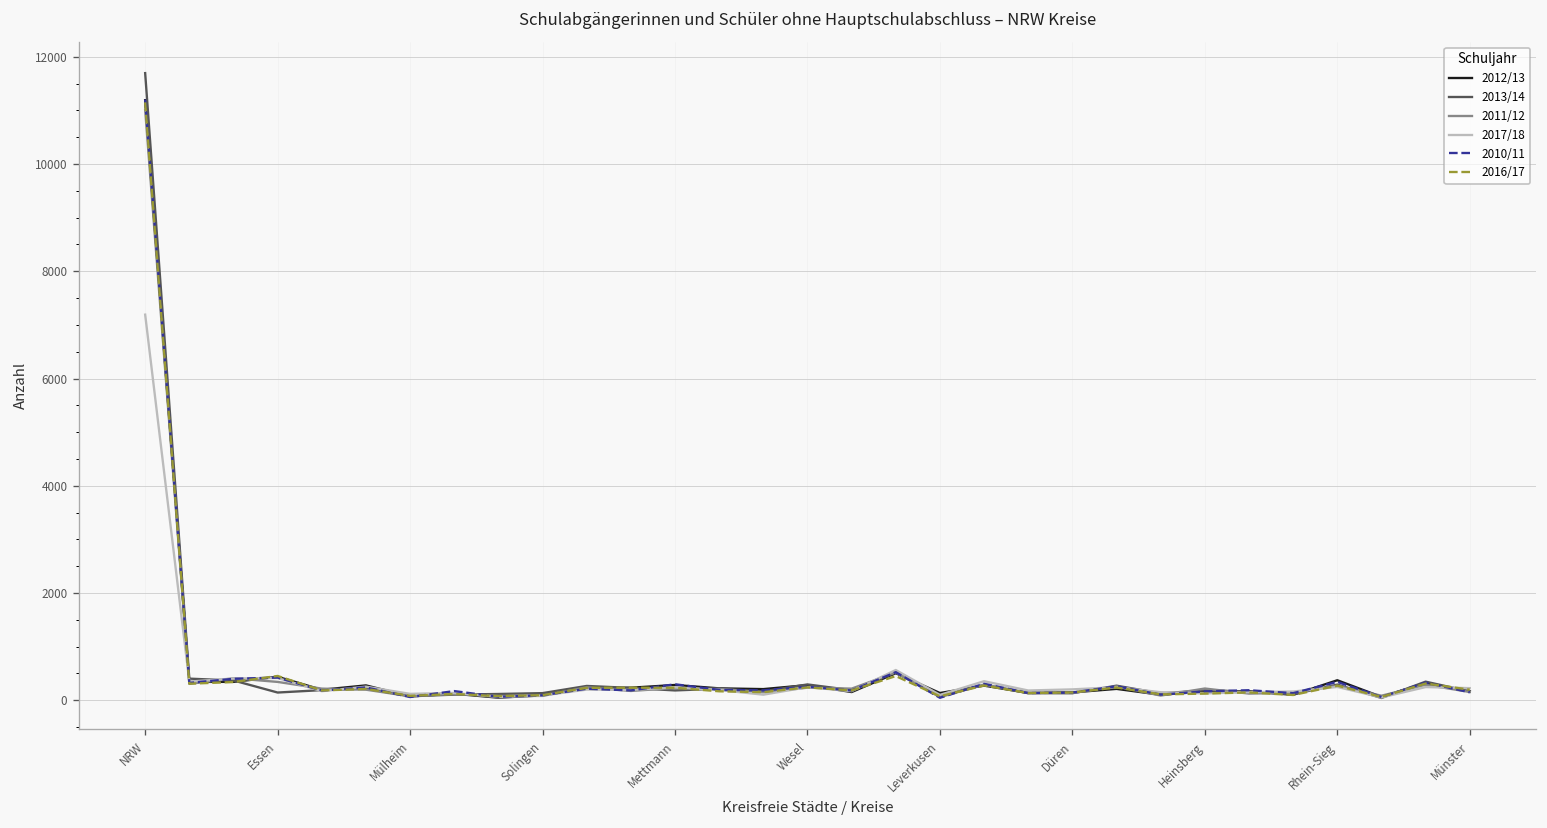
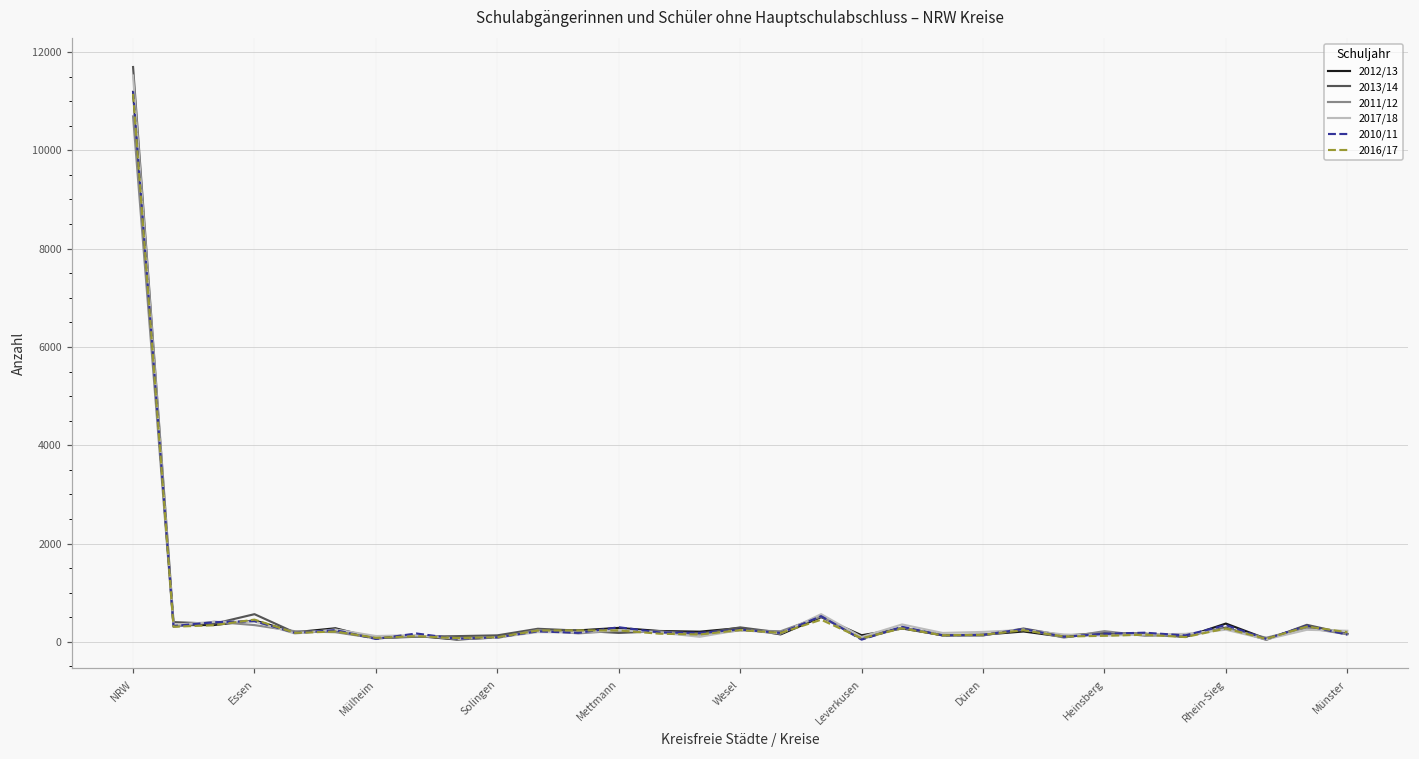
  {
    "2013/14": {
      "NRW": 11700,
-     "Essen": 100
+     "Essen": 600
    },
    "2011/12": {
-     "NRW": 11000,
+     "NRW": 10700,
      "Essen": 300
    },
    "2017/18": {
-     "NRW": 7200
+     "NRW": 11500
    }
  }
